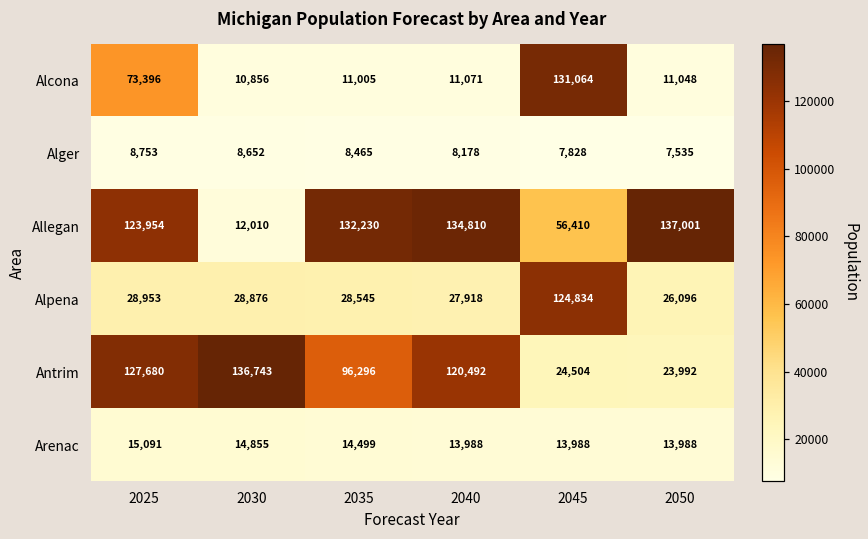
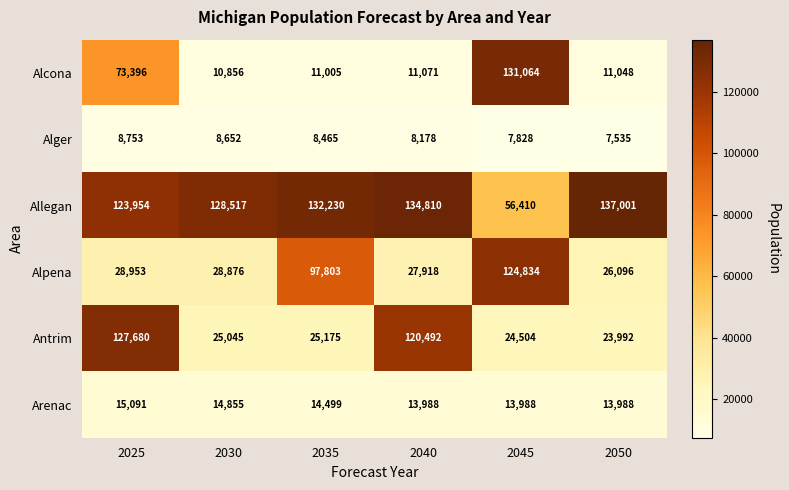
  {
    "Alcona": {
      "2025": "73,396",
      "2030": "10,856",
      "2035": "11,005",
      "2040": "11,071",
      "2045": "131,064",
      "2050": "11,048"
    },
    "Alger": {
      "2025": "8,753",
      "2030": "8,652",
      "2035": "8,465",
      "2040": "8,178",
      "2045": "7,828",
      "2050": "7,535"
    },
    "Allegan": {
      "2025": "123,954",
-     "2030": "12,010",
+     "2030": "128,517",
      "2035": "132,230",
      "2040": "134,810",
      "2045": "56,410",
      "2050": "137,001"
    },
    "Alpena": {
      "2025": "28,953",
      "2030": "28,876",
-     "2035": "28,545",
+     "2035": "97,803",
      "2040": "27,918",
      "2045": "124,834",
      "2050": "26,096"
    },
    "Antrim": {
      "2025": "127,680",
-     "2030": "136,743",
-     "2035": "96,296",
+     "2030": "25,045",
+     "2035": "25,175",
      "2040": "120,492",
      "2045": "24,504",
      "2050": "23,992"
    },
    "Arenac": {
      "2025": "15,091",
      "2030": "14,855",
      "2035": "14,499",
      "2040": "13,988",
      "2045": "13,988",
      "2050": "13,988"
    }
  }
